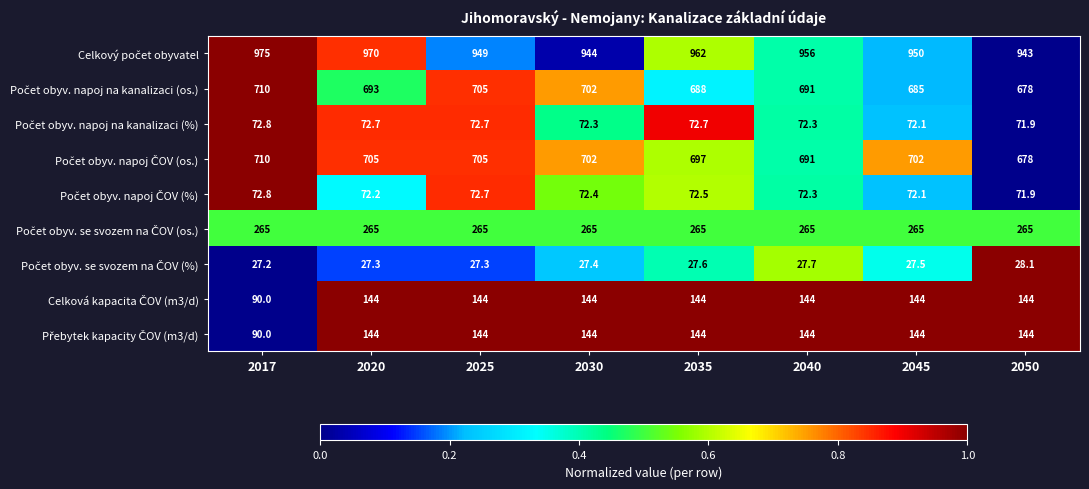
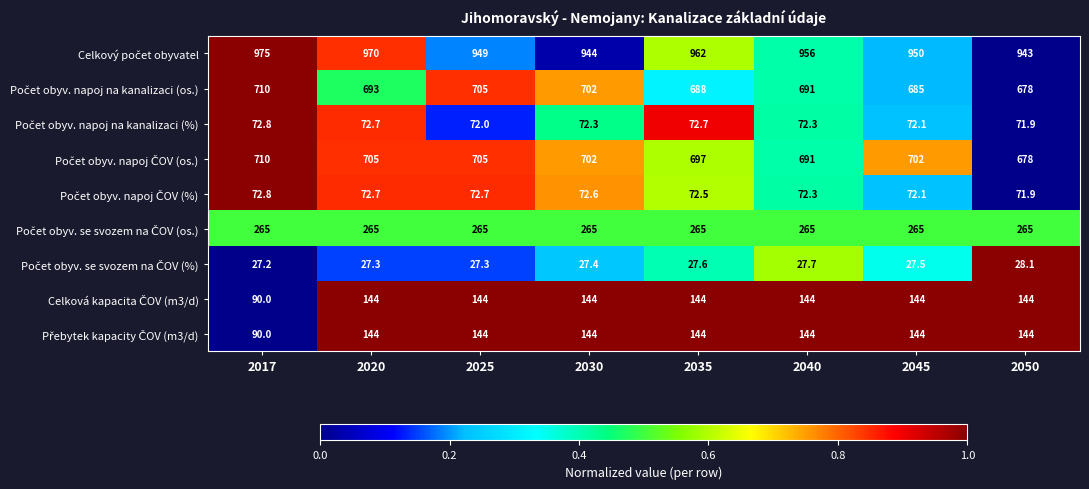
  {
    "Celkový počet obyvatel": {
      "2017": 975,
      "2020": 970,
      "2025": 949,
      "2030": 944,
      "2035": 962,
      "2040": 956,
      "2045": 950,
      "2050": 943
    },
    "Počet obyv. napoj na kanalizaci (os.)": {
      "2017": 710,
      "2020": 693,
      "2025": 705,
      "2030": 702,
      "2035": 688,
      "2040": 691,
      "2045": 685,
      "2050": 678
    },
    "Počet obyv. napoj na kanalizaci (%)": {
      "2017": 72.8,
      "2020": 72.7,
-     "2025": 72.7,
+     "2025": 72.0,
      "2030": 72.3,
      "2035": 72.7,
      "2040": 72.3,
      "2045": 72.1,
      "2050": 71.9
    },
    "Počet obyv. napoj ČOV (os.)": {
      "2017": 710,
      "2020": 705,
      "2025": 705,
      "2030": 702,
      "2035": 697,
      "2040": 691,
      "2045": 702,
      "2050": 678
    },
    "Počet obyv. napoj ČOV (%)": {
      "2017": 72.8,
-     "2020": 72.2,
+     "2020": 72.7,
      "2025": 72.7,
-     "2030": 72.4,
+     "2030": 72.6,
      "2035": 72.5,
      "2040": 72.3,
      "2045": 72.1,
      "2050": 71.9
    },
    "Počet obyv. se svozem na ČOV (os.)": {
      "2017": 265,
      "2020": 265,
      "2025": 265,
      "2030": 265,
      "2035": 265,
      "2040": 265,
      "2045": 265,
      "2050": 265
    },
    "Počet obyv. se svozem na ČOV (%)": {
      "2017": 27.2,
      "2020": 27.3,
      "2025": 27.3,
      "2030": 27.4,
      "2035": 27.6,
      "2040": 27.7,
      "2045": 27.5,
      "2050": 28.1
    },
    "Celková kapacita ČOV (m3/d)": {
      "2017": 90.0,
      "2020": 144,
      "2025": 144,
      "2030": 144,
      "2035": 144,
      "2040": 144,
      "2045": 144,
      "2050": 144
    },
    "Přebytek kapacity ČOV (m3/d)": {
      "2017": 90.0,
      "2020": 144,
      "2025": 144,
      "2030": 144,
      "2035": 144,
      "2040": 144,
      "2045": 144,
      "2050": 144
    }
  }
